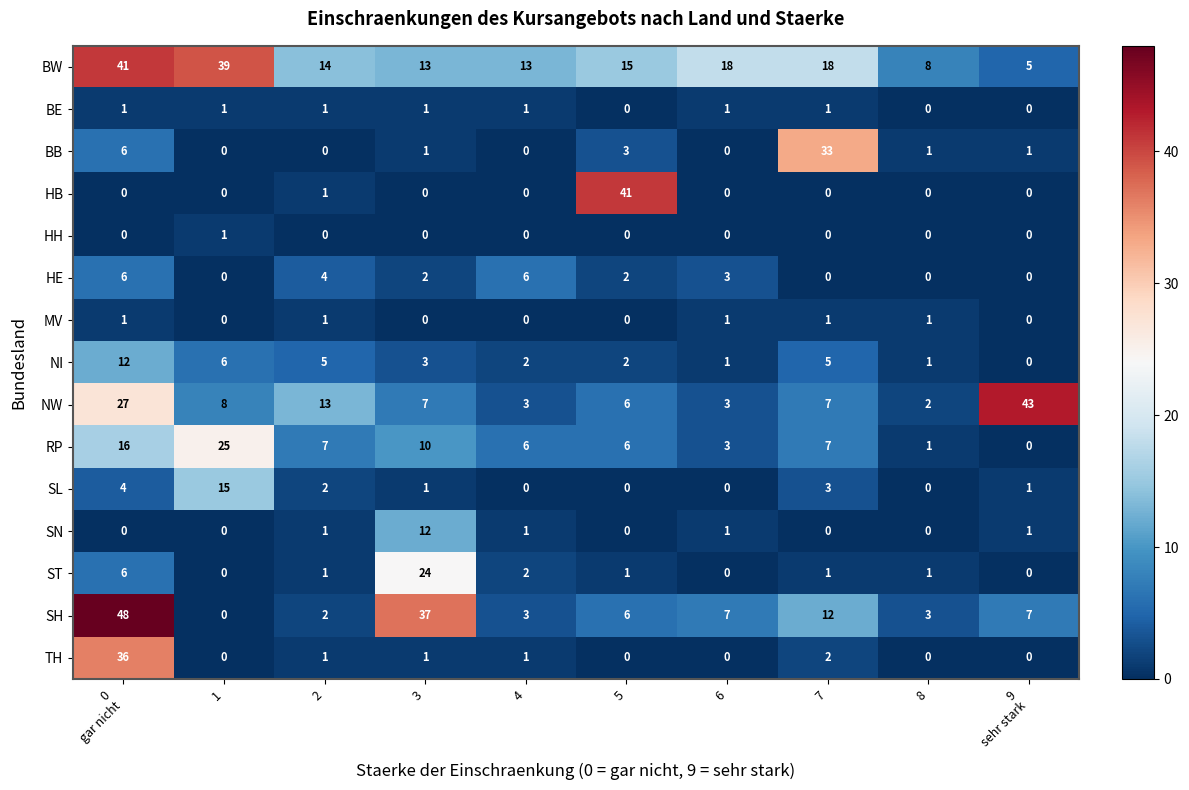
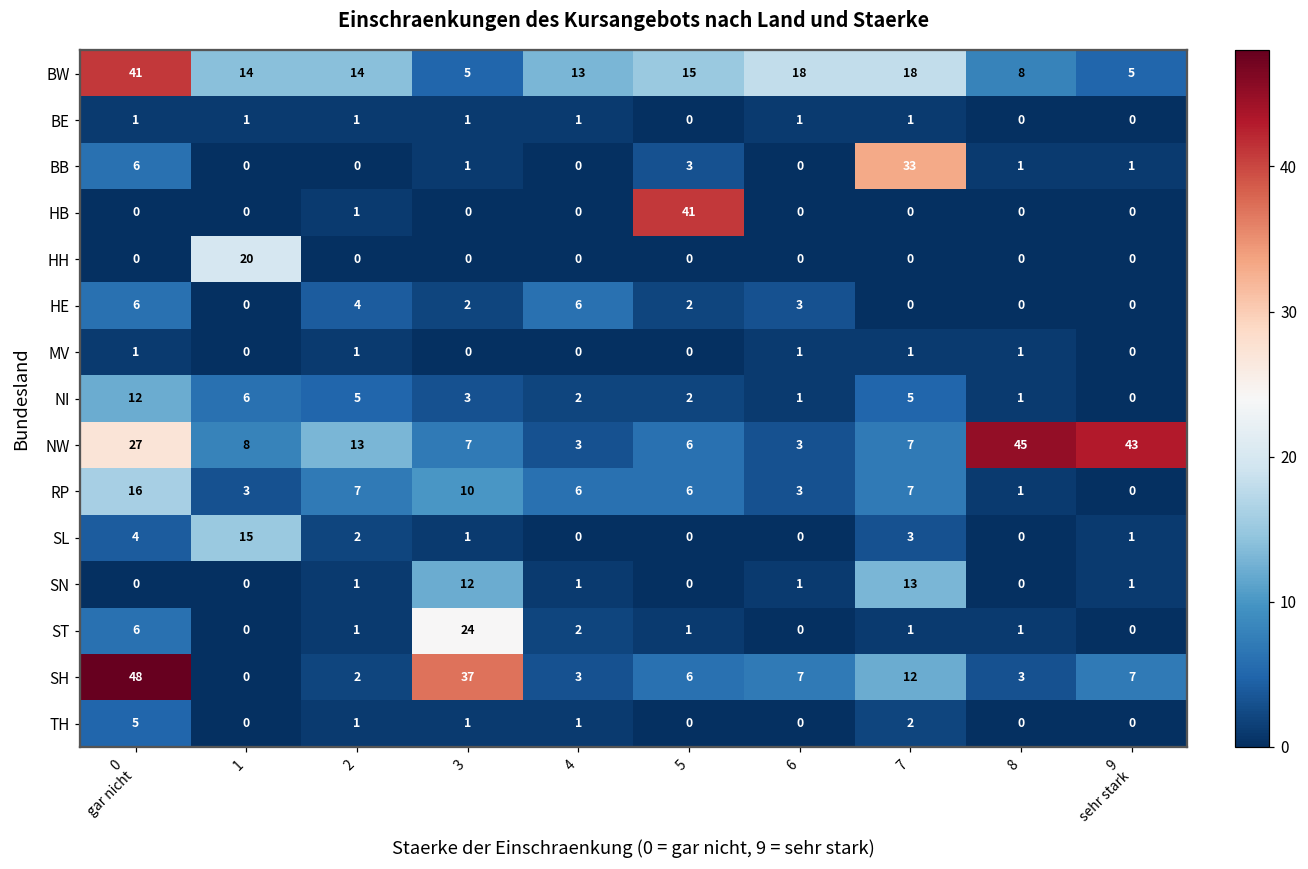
  {
    "BW": {
      "0 gar nicht": 41,
-     "1": 39,
+     "1": 14,
      "2": 14,
-     "3": 13,
+     "3": 5,
      "4": 13,
      "5": 15,
      "6": 18,
      "7": 18,
      "8": 8,
      "9 sehr stark": 5
    },
    "BE": {
      "0 gar nicht": 1,
      "1": 1,
      "2": 1,
      "3": 1,
      "4": 1,
      "5": 0,
      "6": 1,
      "7": 1,
      "8": 0,
      "9 sehr stark": 0
    },
    "BB": {
      "0 gar nicht": 6,
      "1": 0,
      "2": 0,
      "3": 1,
      "4": 0,
      "5": 3,
      "6": 0,
      "7": 33,
      "8": 1,
      "9 sehr stark": 1
    },
    "HB": {
      "0 gar nicht": 0,
      "1": 0,
      "2": 1,
      "3": 0,
      "4": 0,
      "5": 41,
      "6": 0,
      "7": 0,
      "8": 0,
      "9 sehr stark": 0
    },
    "HH": {
      "0 gar nicht": 0,
-     "1": 1,
+     "1": 20,
      "2": 0,
      "3": 0,
      "4": 0,
      "5": 0,
      "6": 0,
      "7": 0,
      "8": 0,
      "9 sehr stark": 0
    },
    "HE": {
      "0 gar nicht": 6,
      "1": 0,
      "2": 4,
      "3": 2,
      "4": 6,
      "5": 2,
      "6": 3,
      "7": 0,
      "8": 0,
      "9 sehr stark": 0
    },
    "MV": {
      "0 gar nicht": 1,
      "1": 0,
      "2": 1,
      "3": 0,
      "4": 0,
      "5": 0,
      "6": 1,
      "7": 1,
      "8": 1,
      "9 sehr stark": 0
    },
    "NI": {
      "0 gar nicht": 12,
      "1": 6,
      "2": 5,
      "3": 3,
      "4": 2,
      "5": 2,
      "6": 1,
      "7": 5,
      "8": 1,
      "9 sehr stark": 0
    },
    "NW": {
      "0 gar nicht": 27,
      "1": 8,
      "2": 13,
      "3": 7,
      "4": 3,
      "5": 6,
      "6": 3,
      "7": 7,
-     "8": 2,
+     "8": 45,
      "9 sehr stark": 43
    },
    "RP": {
      "0 gar nicht": 16,
-     "1": 25,
+     "1": 3,
      "2": 7,
      "3": 10,
      "4": 6,
      "5": 6,
      "6": 3,
      "7": 7,
      "8": 1,
      "9 sehr stark": 0
    },
    "SL": {
      "0 gar nicht": 4,
      "1": 15,
      "2": 2,
      "3": 1,
      "4": 0,
      "5": 0,
      "6": 0,
      "7": 3,
      "8": 0,
      "9 sehr stark": 1
    },
    "SN": {
      "0 gar nicht": 0,
      "1": 0,
      "2": 1,
      "3": 12,
      "4": 1,
      "5": 0,
      "6": 1,
-     "7": 0,
+     "7": 13,
      "8": 0,
      "9 sehr stark": 1
    },
    "ST": {
      "0 gar nicht": 6,
      "1": 0,
      "2": 1,
      "3": 24,
      "4": 2,
      "5": 1,
      "6": 0,
      "7": 1,
      "8": 1,
      "9 sehr stark": 0
    },
    "SH": {
      "0 gar nicht": 48,
      "1": 0,
      "2": 2,
      "3": 37,
      "4": 3,
      "5": 6,
      "6": 7,
      "7": 12,
      "8": 3,
      "9 sehr stark": 7
    },
    "TH": {
-     "0 gar nicht": 36,
+     "0 gar nicht": 5,
      "1": 0,
      "2": 1,
      "3": 1,
      "4": 1,
      "5": 0,
      "6": 0,
      "7": 2,
      "8": 0,
      "9 sehr stark": 0
    }
  }
